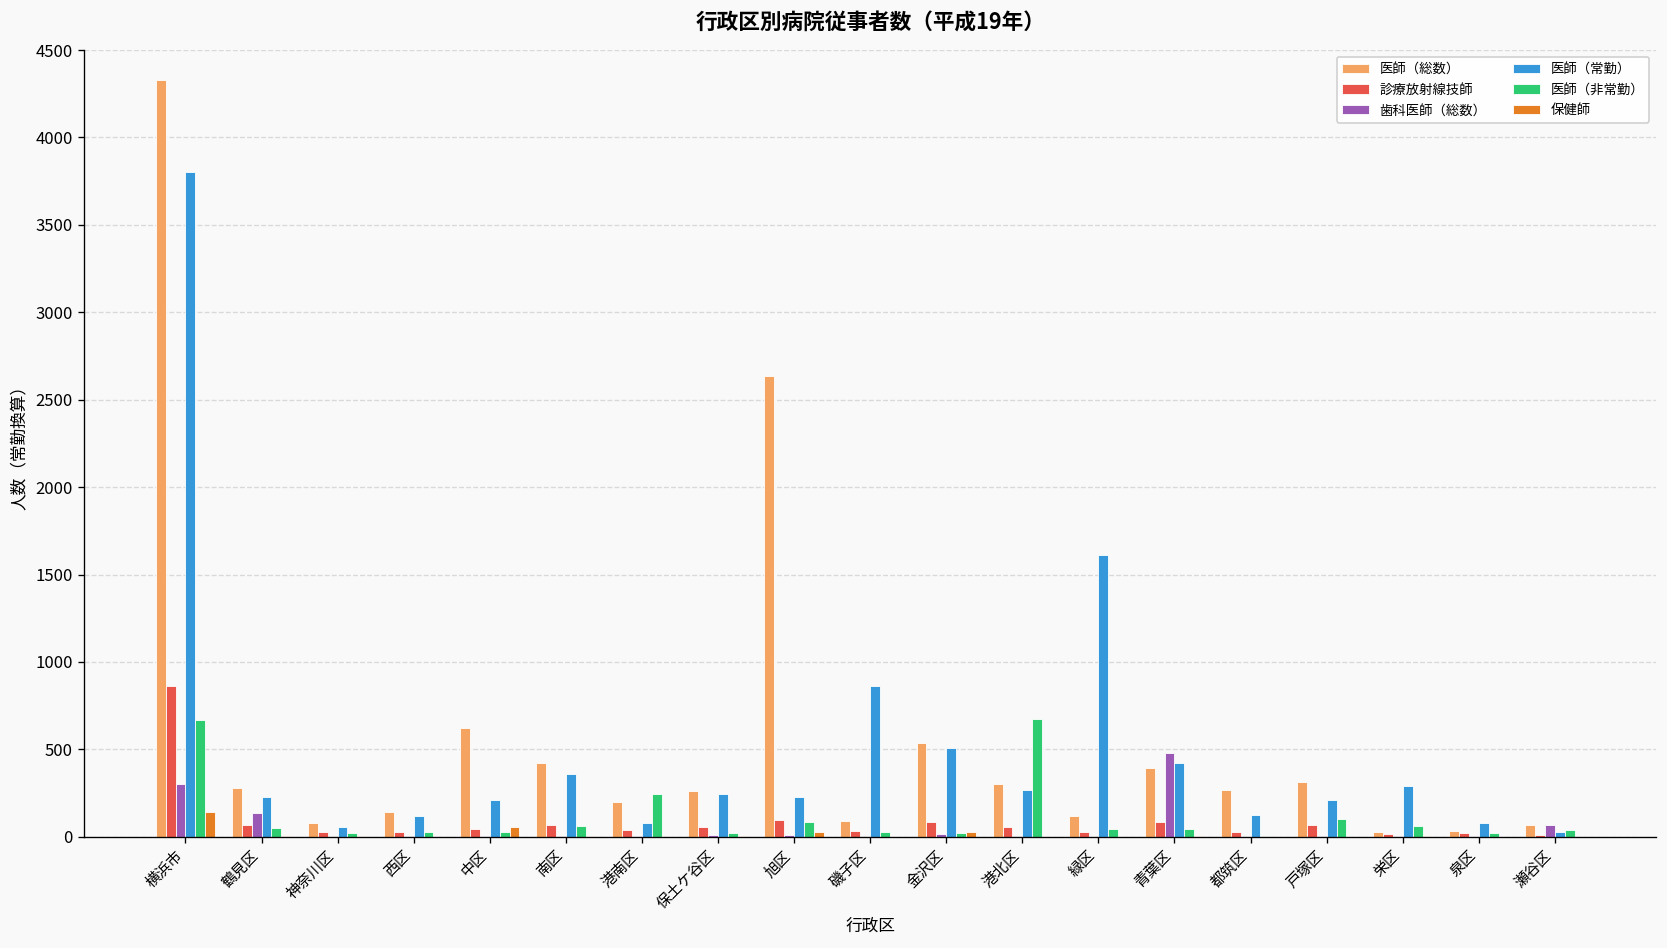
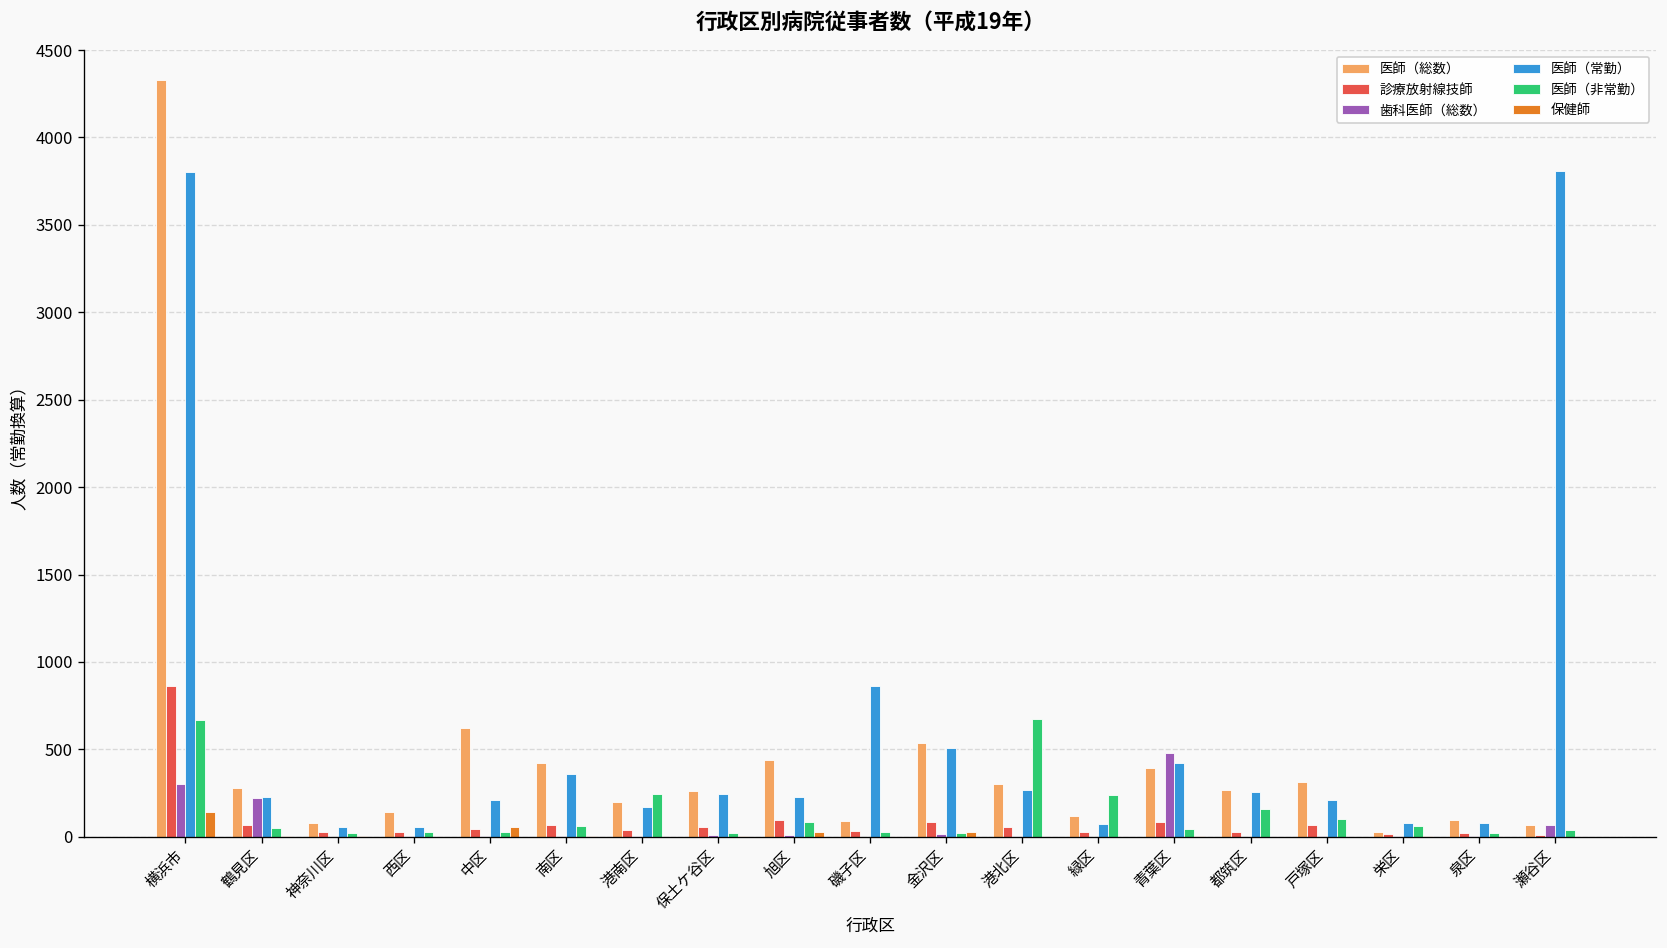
  {
    "医師（総数）": {
      "横浜市": 4330,
      "鶴見区": 280,
      "神奈川区": 80,
      "西区": 140,
      "中区": 620,
      "南区": 420,
      "港南区": 200,
      "保土ケ谷区": 260,
-     "旭区": 2640,
+     "旭区": 440,
      "磯子区": 90,
      "金沢区": 530,
      "港北区": 300,
      "緑区": 120,
      "青葉区": 390,
      "都筑区": 270,
      "戸塚区": 310,
      "栄区": 30,
-     "泉区": 30,
+     "泉区": 100,
      "瀬谷区": 70
    },
    "歯科医師（総数）": {
      "横浜市": 300,
-     "鶴見区": 140,
+     "鶴見区": 220,
      "神奈川区": 0,
      "青葉区": 480,
      "都筑区": 0,
      "瀬谷区": 70
    },
    "医師（常勤）": {
      "横浜市": 3810,
      "鶴見区": 230,
      "神奈川区": 60,
-     "西区": 120,
+     "西区": 50,
      "中区": 210,
      "南区": 360,
-     "港南区": 80,
+     "港南区": 170,
      "保土ケ谷区": 240,
      "旭区": 230,
      "磯子区": 860,
      "金沢区": 510,
      "港北区": 270,
-     "緑区": 1610,
+     "緑区": 70,
      "青葉区": 420,
-     "都筑区": 130,
+     "都筑区": 260,
      "戸塚区": 210,
-     "栄区": 290,
+     "栄区": 80,
      "泉区": 80,
-     "瀬谷区": 30
+     "瀬谷区": 3810
    },
    "医師（非常勤）": {
      "横浜市": 670,
      "鶴見区": 50,
      "神奈川区": 20,
      "西区": 30,
      "中区": 30,
      "南区": 60,
      "港南区": 250,
      "保土ケ谷区": 20,
      "旭区": 80,
      "磯子区": 30,
      "金沢区": 20,
      "港北区": 680,
-     "緑区": 40,
+     "緑区": 240,
      "青葉区": 40,
-     "都筑区": 10,
+     "都筑区": 160,
      "戸塚区": 100,
      "栄区": 60,
      "泉区": 20,
      "瀬谷区": 40
    }
  }
